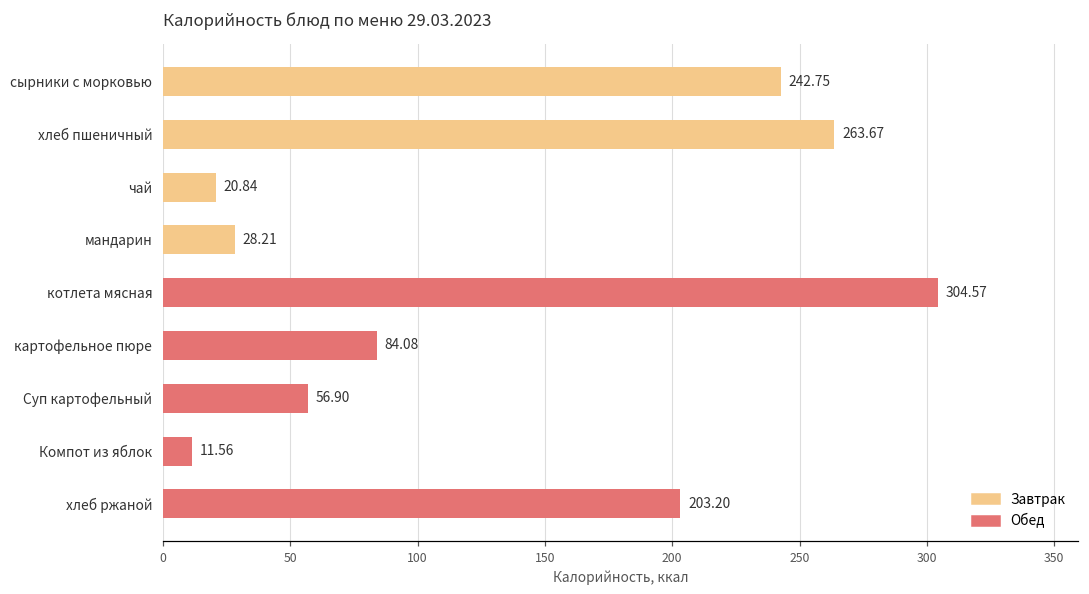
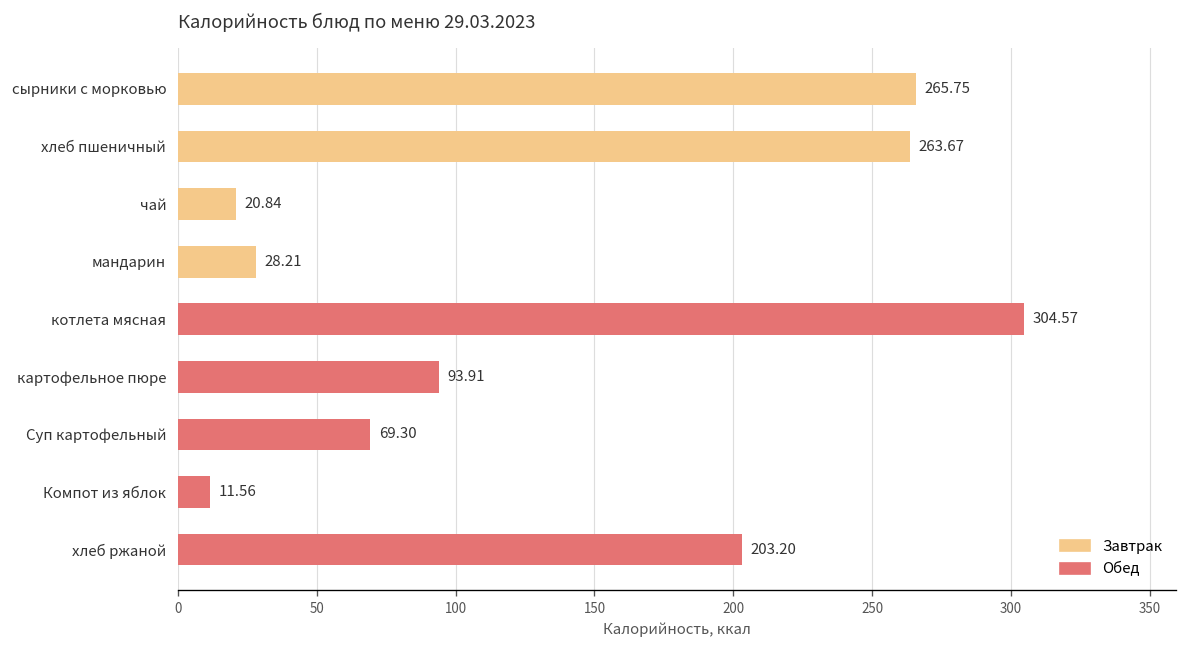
  {
-   "сырники с морковью": 242.75,
+   "сырники с морковью": 265.75,
    "хлеб пшеничный": 263.67,
    "чай": 20.84,
    "мандарин": 28.21,
    "котлета мясная": 304.57,
-   "картофельное пюре": 84.08,
-   "Суп картофельный": 56.90,
+   "картофельное пюре": 93.91,
+   "Суп картофельный": 69.30,
    "Компот из яблок": 11.56,
    "хлеб ржаной": 203.20
  }
